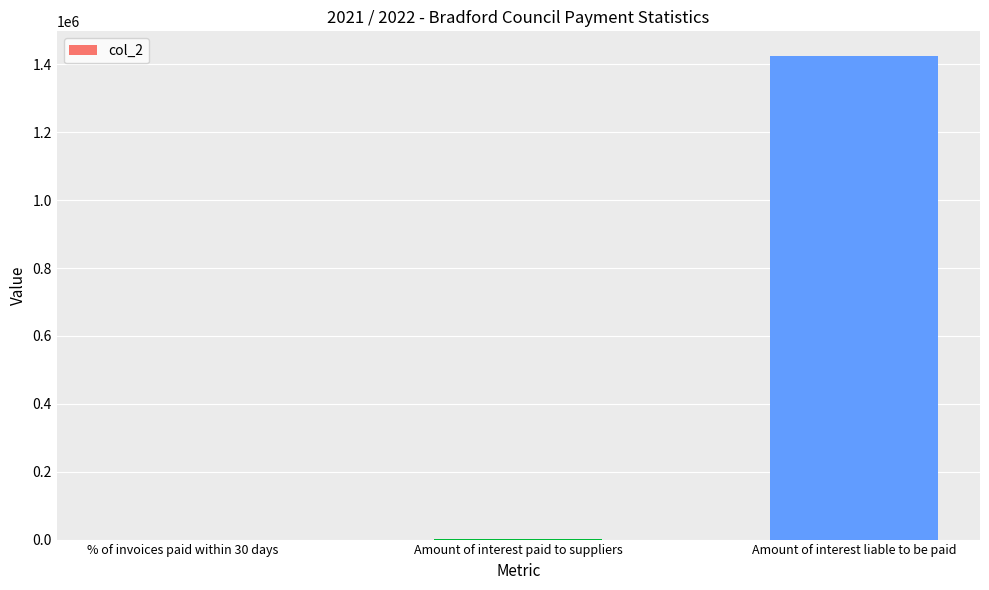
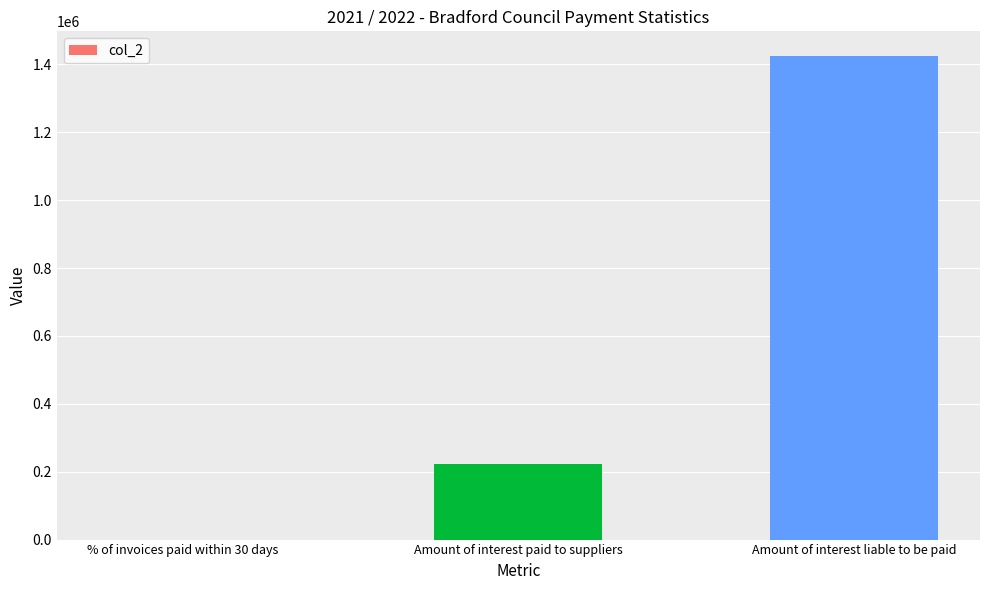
  {
-   "Amount of interest paid to suppliers": 0,
+   "Amount of interest paid to suppliers": 220000,
    "Amount of interest liable to be paid": 1430000
  }
